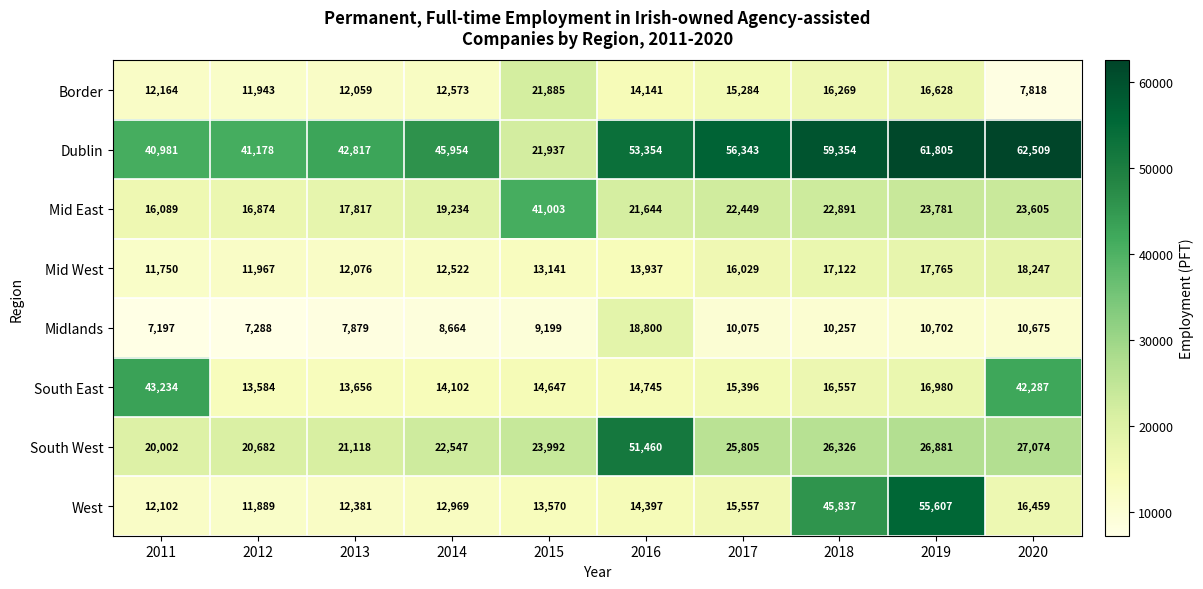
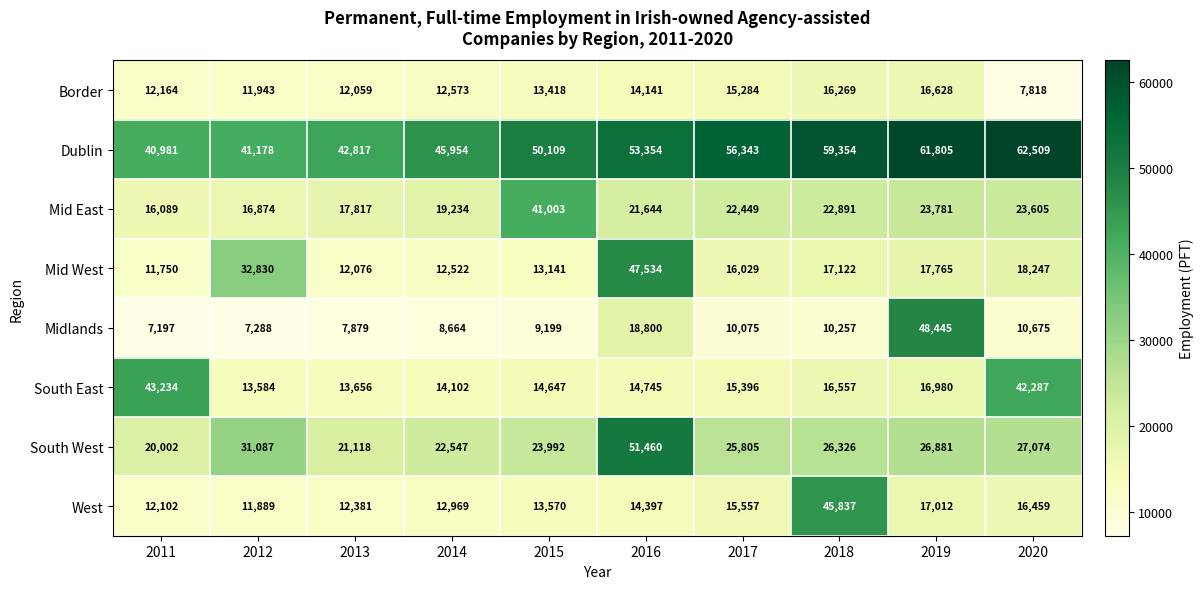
  {
    "Border": {
      "2011": "12,164",
      "2012": "11,943",
      "2013": "12,059",
      "2014": "12,573",
-     "2015": "21,885",
+     "2015": "13,418",
      "2016": "14,141",
      "2017": "15,284",
      "2018": "16,269",
      "2019": "16,628",
      "2020": "7,818"
    },
    "Dublin": {
      "2011": "40,981",
      "2012": "41,178",
      "2013": "42,817",
      "2014": "45,954",
-     "2015": "21,937",
+     "2015": "50,109",
      "2016": "53,354",
      "2017": "56,343",
      "2018": "59,354",
      "2019": "61,805",
      "2020": "62,509"
    },
    "Mid East": {
      "2011": "16,089",
      "2012": "16,874",
      "2013": "17,817",
      "2014": "19,234",
      "2015": "41,003",
      "2016": "21,644",
      "2017": "22,449",
      "2018": "22,891",
      "2019": "23,781",
      "2020": "23,605"
    },
    "Mid West": {
      "2011": "11,750",
-     "2012": "11,967",
+     "2012": "32,830",
      "2013": "12,076",
      "2014": "12,522",
      "2015": "13,141",
-     "2016": "13,937",
+     "2016": "47,534",
      "2017": "16,029",
      "2018": "17,122",
      "2019": "17,765",
      "2020": "18,247"
    },
    "Midlands": {
      "2011": "7,197",
      "2012": "7,288",
      "2013": "7,879",
      "2014": "8,664",
      "2015": "9,199",
      "2016": "18,800",
      "2017": "10,075",
      "2018": "10,257",
-     "2019": "10,702",
+     "2019": "48,445",
      "2020": "10,675"
    },
    "South East": {
      "2011": "43,234",
      "2012": "13,584",
      "2013": "13,656",
      "2014": "14,102",
      "2015": "14,647",
      "2016": "14,745",
      "2017": "15,396",
      "2018": "16,557",
      "2019": "16,980",
      "2020": "42,287"
    },
    "South West": {
      "2011": "20,002",
-     "2012": "20,682",
+     "2012": "31,087",
      "2013": "21,118",
      "2014": "22,547",
      "2015": "23,992",
      "2016": "51,460",
      "2017": "25,805",
      "2018": "26,326",
      "2019": "26,881",
      "2020": "27,074"
    },
    "West": {
      "2011": "12,102",
      "2012": "11,889",
      "2013": "12,381",
      "2014": "12,969",
      "2015": "13,570",
      "2016": "14,397",
      "2017": "15,557",
      "2018": "45,837",
-     "2019": "55,607",
+     "2019": "17,012",
      "2020": "16,459"
    }
  }
